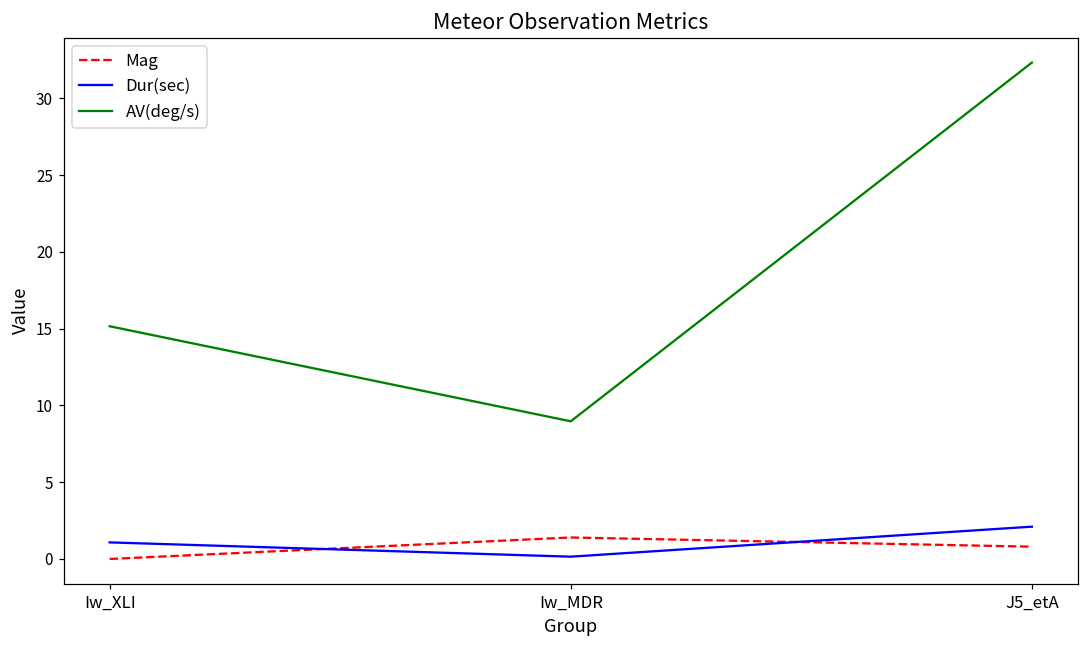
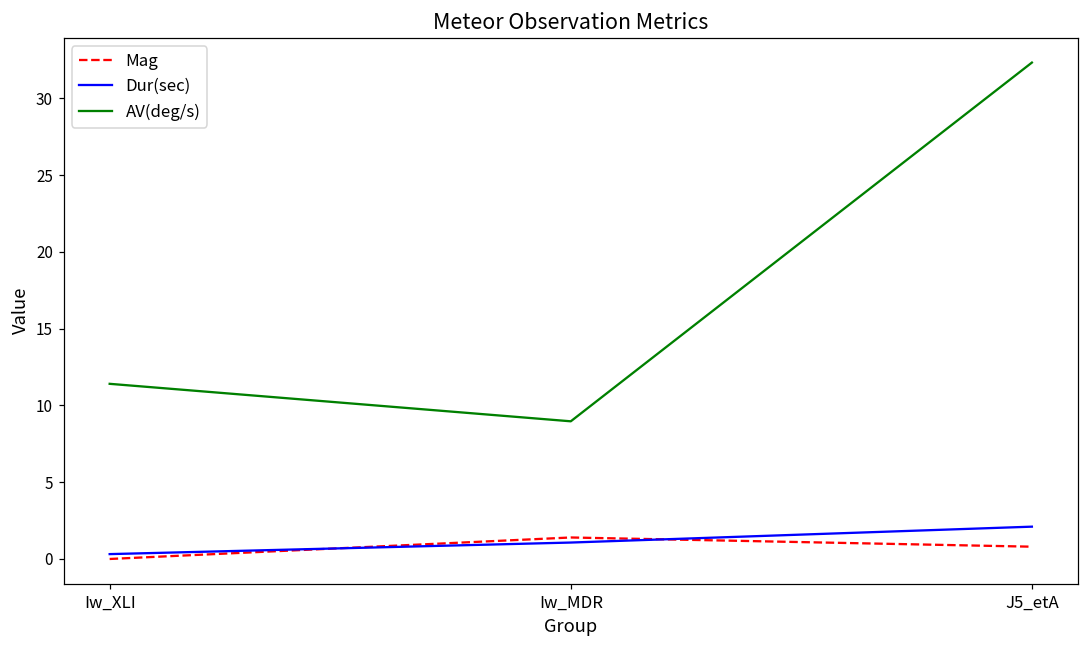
  {
    "Mag": {
      "Iw_XLI": 0.0,
      "Iw_MDR": 1.4,
      "J5_etA": 0.8
    },
    "Dur(sec)": {
-     "Iw_XLI": 1.1,
-     "Iw_MDR": 0.2,
+     "Iw_XLI": 0.3,
+     "Iw_MDR": 1.1,
      "J5_etA": 2.1
    },
    "AV(deg/s)": {
-     "Iw_XLI": 15.2,
+     "Iw_XLI": 11.4,
      "Iw_MDR": 9.0,
      "J5_etA": 32.3
    }
  }
